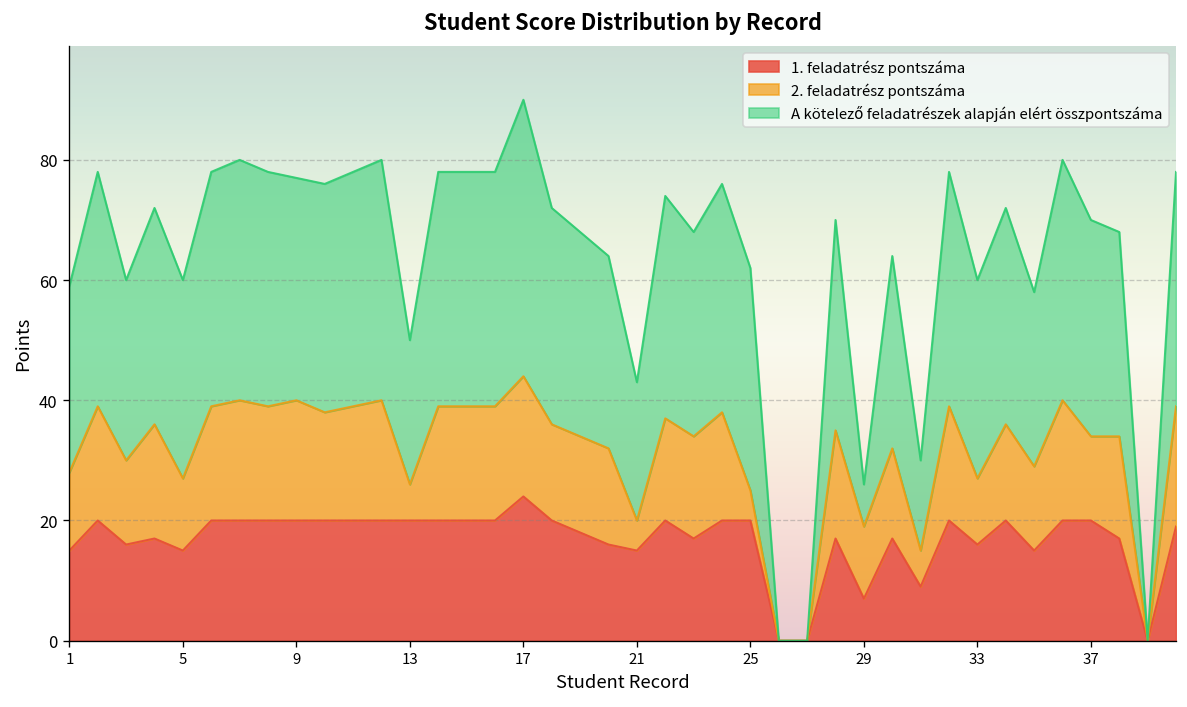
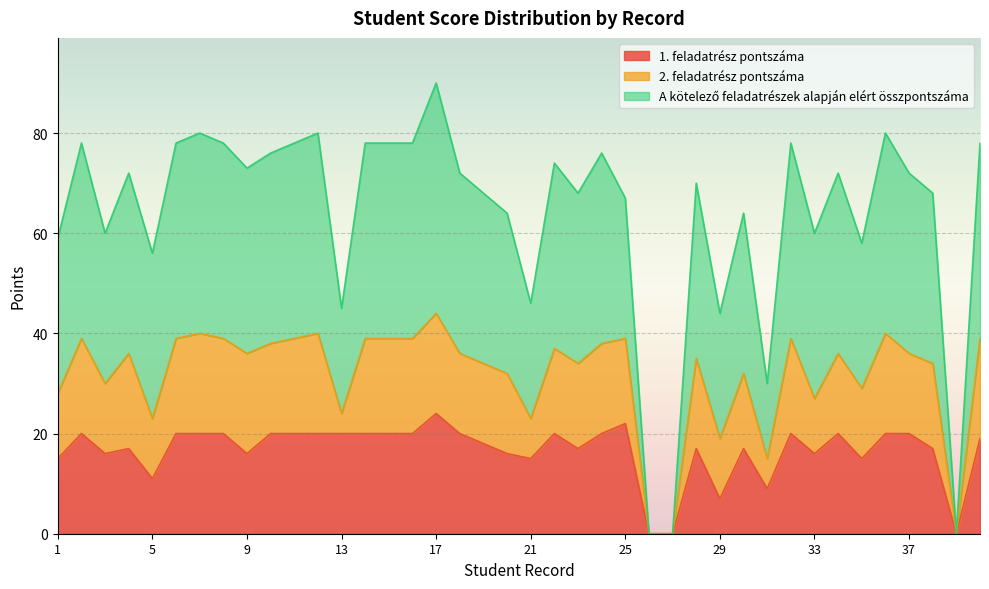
  {
    "1. feladatrész pontszáma": {
      "1": 15,
-     "5": 15,
-     "9": 20,
+     "5": 11,
+     "9": 16,
      "13": 20,
      "17": 24,
      "21": 15,
-     "25": 20,
+     "25": 22,
      "29": 7,
      "33": 16,
      "37": 20
    },
    "2. feladatrész pontszáma": {
      "1": 13,
      "5": 12,
      "9": 20,
-     "13": 6,
+     "13": 4,
      "17": 20,
-     "21": 5,
-     "25": 5,
+     "21": 8,
+     "25": 17,
      "29": 12,
      "33": 11,
-     "37": 14
+     "37": 16
    },
    "A kötelező feladatrészek alapján elért összpontszáma": {
      "1": 31,
      "5": 33,
      "9": 37,
-     "13": 24,
+     "13": 21,
      "17": 46,
      "21": 23,
-     "25": 37,
-     "29": 7,
+     "25": 28,
+     "29": 25,
      "33": 33,
      "37": 36
    }
  }
